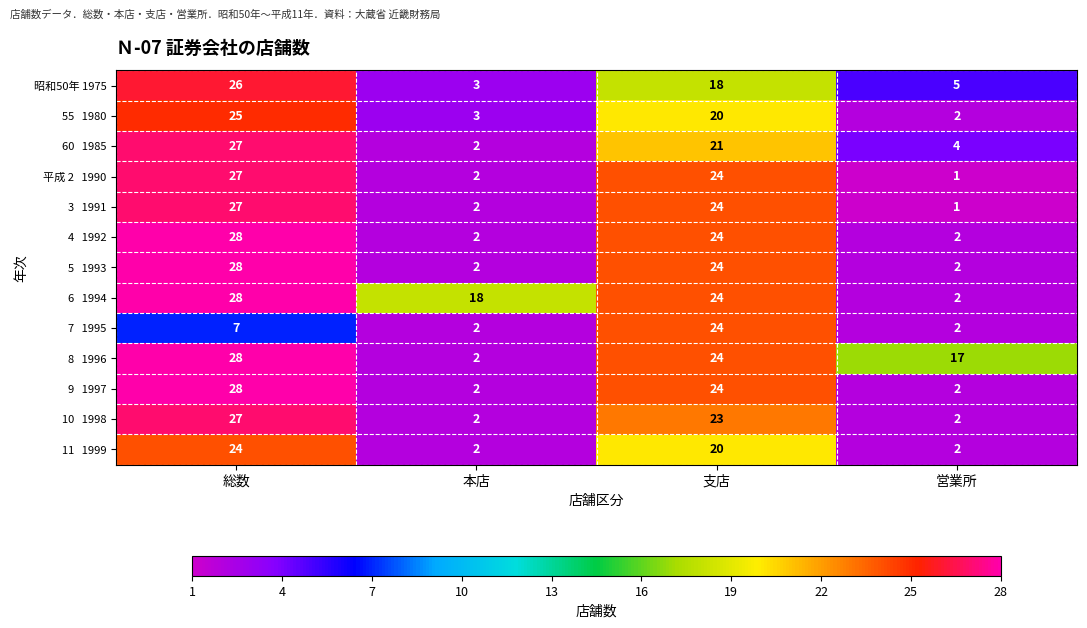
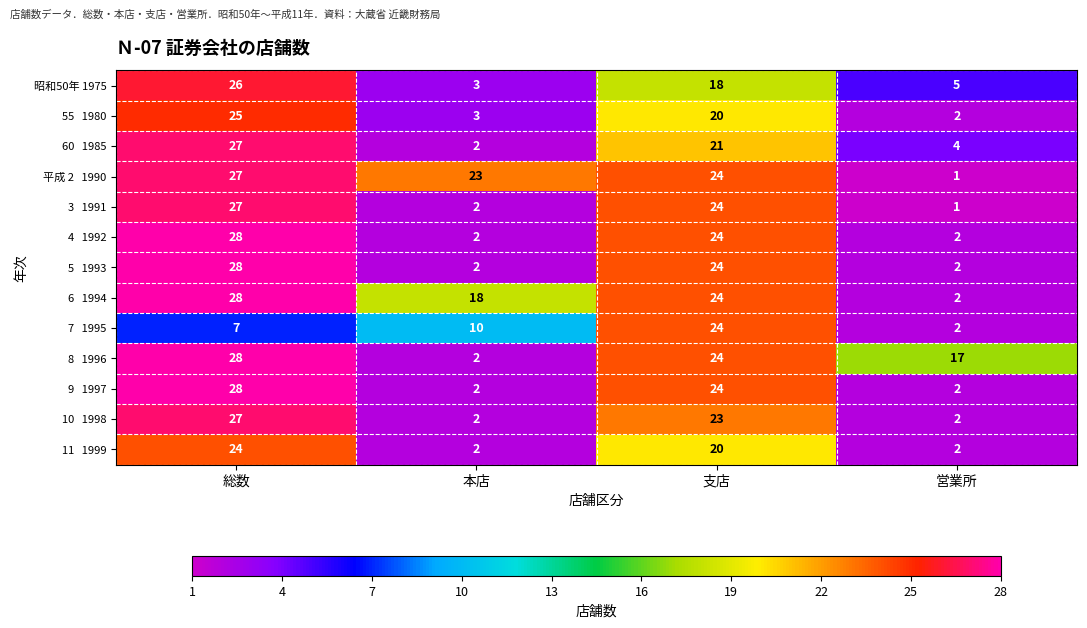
  {
    "昭和50年 1975": {
      "総数": 26,
      "本店": 3,
      "支店": 18,
      "営業所": 5
    },
    "55 1980": {
      "総数": 25,
      "本店": 3,
      "支店": 20,
      "営業所": 2
    },
    "60 1985": {
      "総数": 27,
      "本店": 2,
      "支店": 21,
      "営業所": 4
    },
    "平成 2 1990": {
      "総数": 27,
-     "本店": 2,
+     "本店": 23,
      "支店": 24,
      "営業所": 1
    },
    "3 1991": {
      "総数": 27,
      "本店": 2,
      "支店": 24,
      "営業所": 1
    },
    "4 1992": {
      "総数": 28,
      "本店": 2,
      "支店": 24,
      "営業所": 2
    },
    "5 1993": {
      "総数": 28,
      "本店": 2,
      "支店": 24,
      "営業所": 2
    },
    "6 1994": {
      "総数": 28,
      "本店": 18,
      "支店": 24,
      "営業所": 2
    },
    "7 1995": {
      "総数": 7,
-     "本店": 2,
+     "本店": 10,
      "支店": 24,
      "営業所": 2
    },
    "8 1996": {
      "総数": 28,
      "本店": 2,
      "支店": 24,
      "営業所": 17
    },
    "9 1997": {
      "総数": 28,
      "本店": 2,
      "支店": 24,
      "営業所": 2
    },
    "10 1998": {
      "総数": 27,
      "本店": 2,
      "支店": 23,
      "営業所": 2
    },
    "11 1999": {
      "総数": 24,
      "本店": 2,
      "支店": 20,
      "営業所": 2
    }
  }
